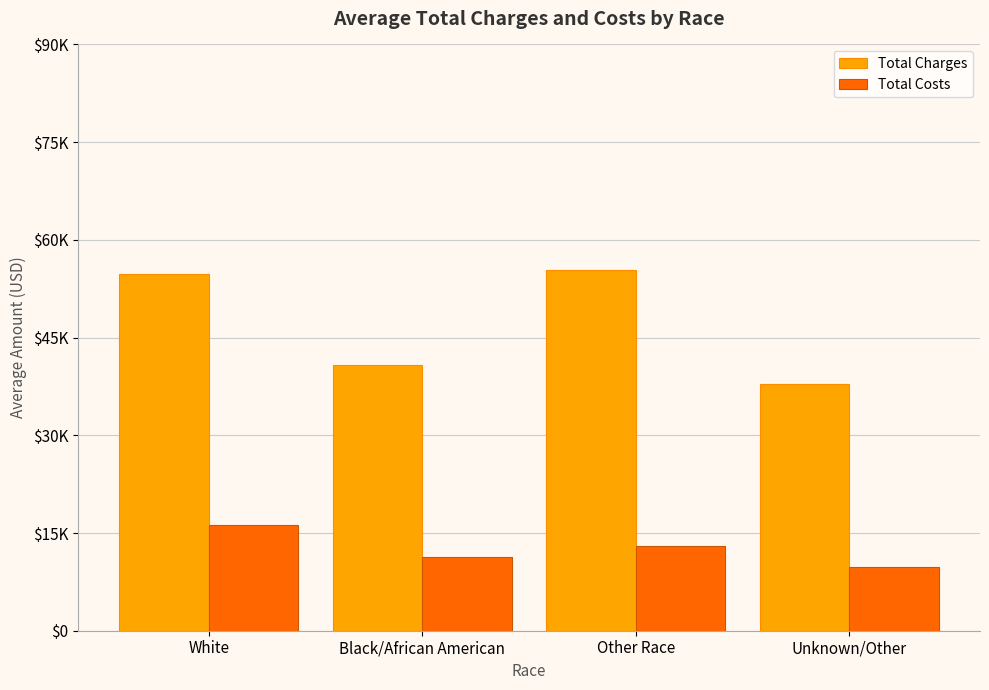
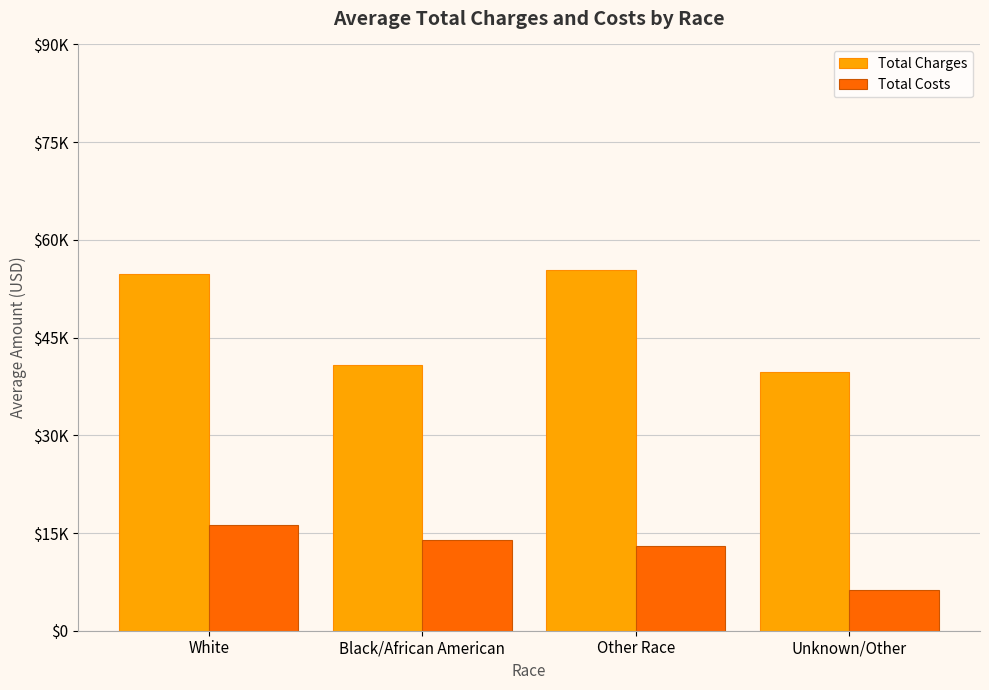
  {
    "Total Charges": {
      "White": "$55000",
      "Black/African American": "$41000",
      "Other Race": "$55000",
-     "Unknown/Other": "$38000"
+     "Unknown/Other": "$40000"
    },
    "Total Costs": {
      "White": "$16000",
-     "Black/African American": "$11000",
+     "Black/African American": "$14000",
      "Other Race": "$13000",
-     "Unknown/Other": "$10000"
+     "Unknown/Other": "$6000"
    }
  }
